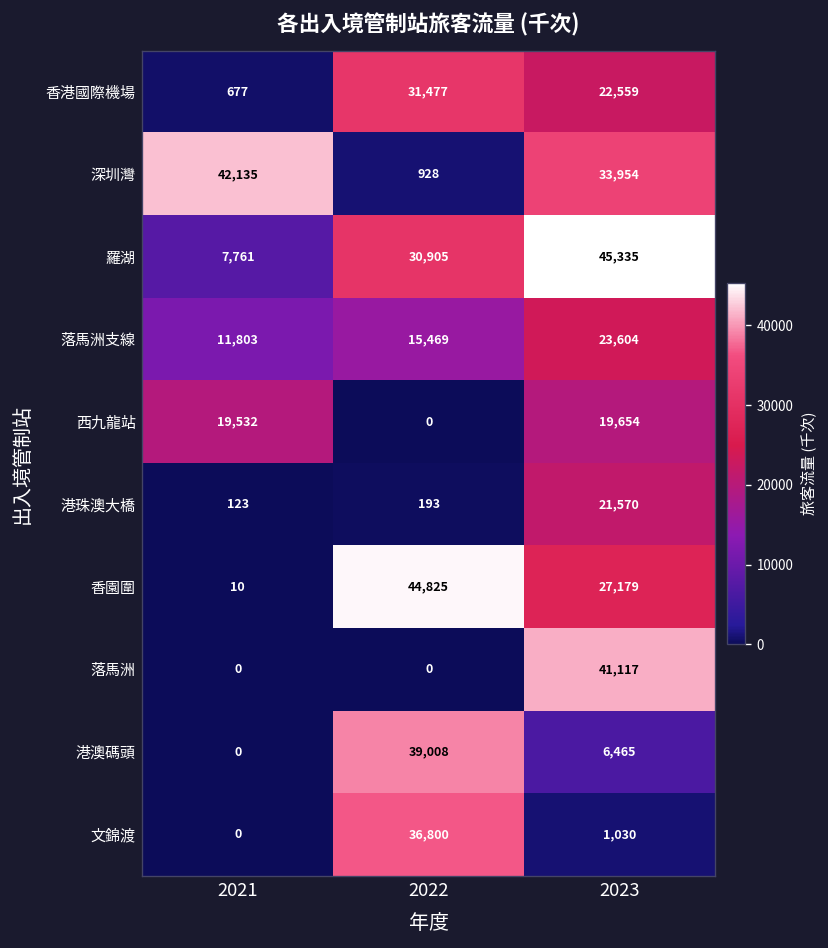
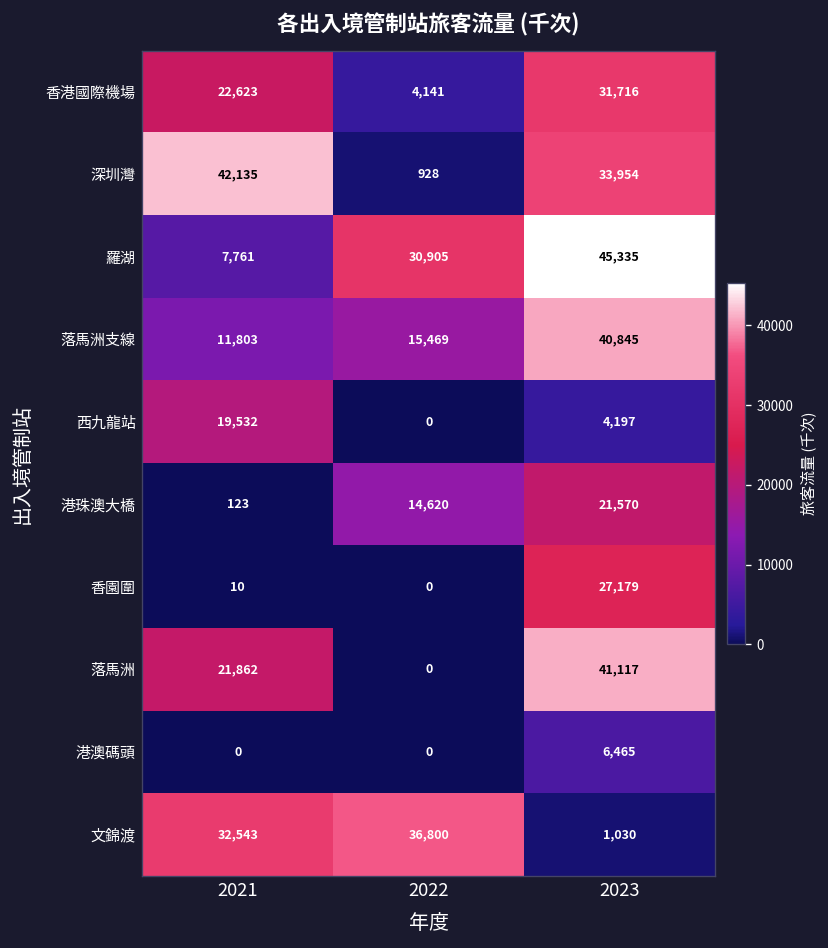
  {
    "香港國際機場": {
-     "2021": "677",
-     "2022": "31,477",
-     "2023": "22,559"
+     "2021": "22,623",
+     "2022": "4,141",
+     "2023": "31,716"
    },
    "深圳灣": {
      "2021": "42,135",
      "2022": "928",
      "2023": "33,954"
    },
    "羅湖": {
      "2021": "7,761",
      "2022": "30,905",
      "2023": "45,335"
    },
    "落馬洲支線": {
      "2021": "11,803",
      "2022": "15,469",
-     "2023": "23,604"
+     "2023": "40,845"
    },
    "西九龍站": {
      "2021": "19,532",
      "2022": "0",
-     "2023": "19,654"
+     "2023": "4,197"
    },
    "港珠澳大橋": {
      "2021": "123",
-     "2022": "193",
+     "2022": "14,620",
      "2023": "21,570"
    },
    "香園圍": {
      "2021": "10",
-     "2022": "44,825",
+     "2022": "0",
      "2023": "27,179"
    },
    "落馬洲": {
-     "2021": "0",
+     "2021": "21,862",
      "2022": "0",
      "2023": "41,117"
    },
    "港澳碼頭": {
      "2021": "0",
-     "2022": "39,008",
+     "2022": "0",
      "2023": "6,465"
    },
    "文錦渡": {
-     "2021": "0",
+     "2021": "32,543",
      "2022": "36,800",
      "2023": "1,030"
    }
  }
